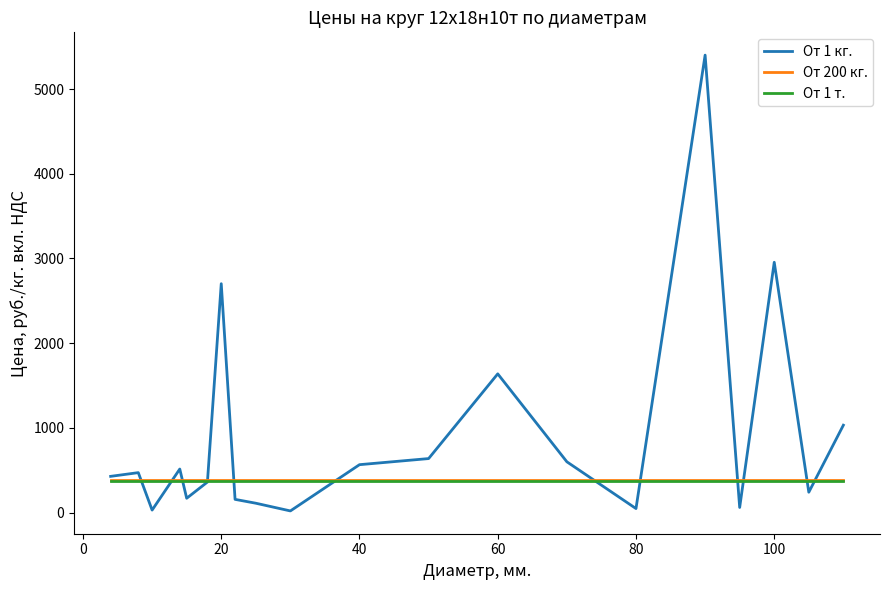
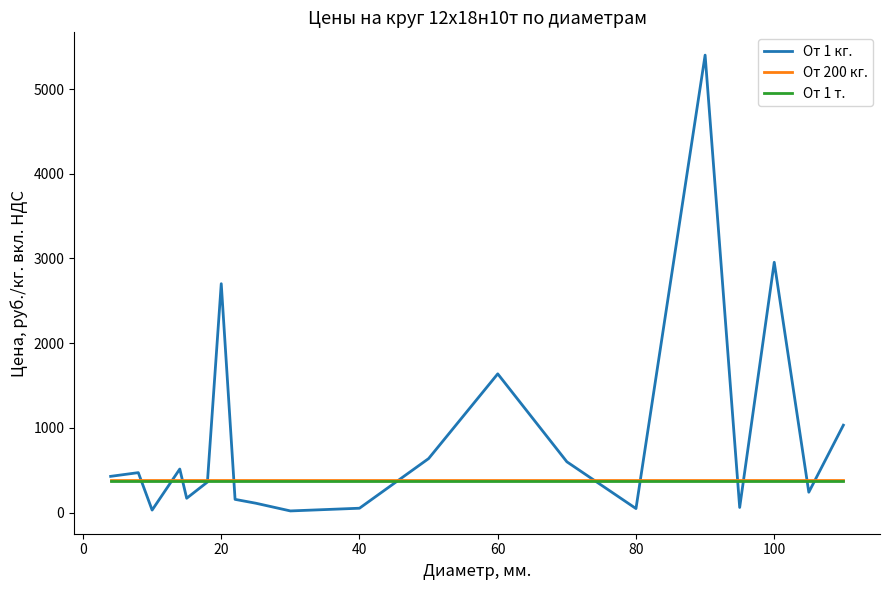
  {
    "От 1 кг.": {
      "20": 2700,
-     "40": 600,
+     "40": 100,
      "60": 1600,
      "80": 0,
      "100": 3000
    }
  }
